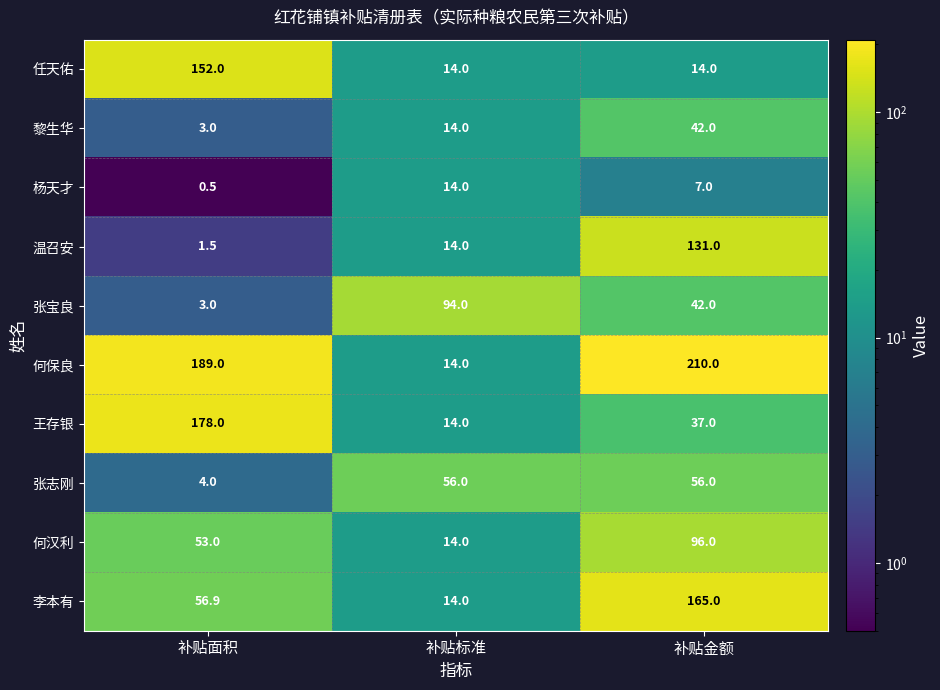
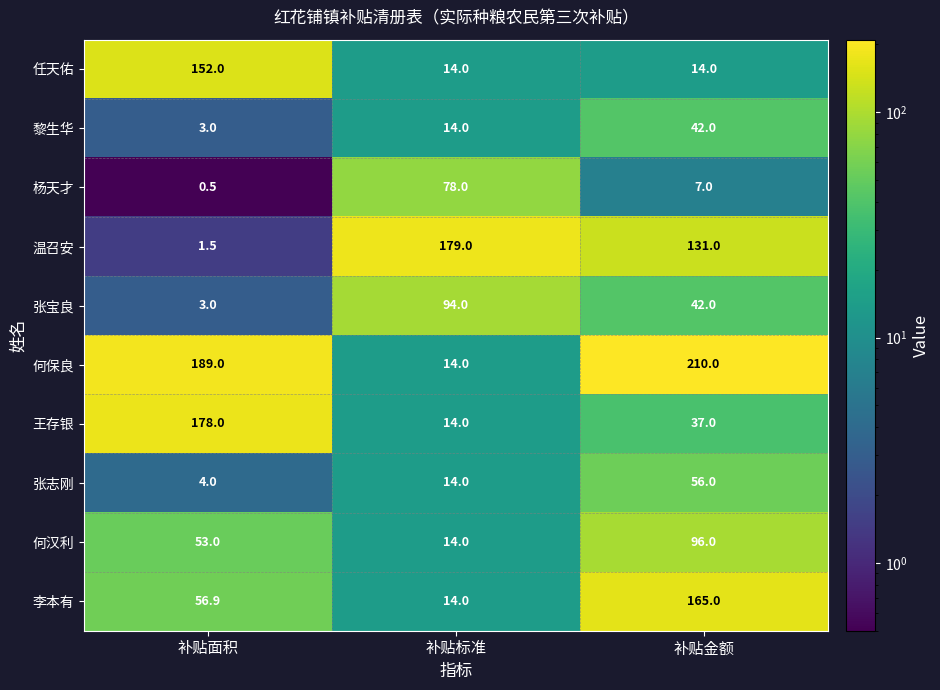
  {
    "任天佑": {
      "补贴面积": 152.0,
      "补贴标准": 14.0,
      "补贴金额": 14.0
    },
    "黎生华": {
      "补贴面积": 3.0,
      "补贴标准": 14.0,
      "补贴金额": 42.0
    },
    "杨天才": {
      "补贴面积": 0.5,
-     "补贴标准": 14.0,
+     "补贴标准": 78.0,
      "补贴金额": 7.0
    },
    "温召安": {
      "补贴面积": 1.5,
-     "补贴标准": 14.0,
+     "补贴标准": 179.0,
      "补贴金额": 131.0
    },
    "张宝良": {
      "补贴面积": 3.0,
      "补贴标准": 94.0,
      "补贴金额": 42.0
    },
    "何保良": {
      "补贴面积": 189.0,
      "补贴标准": 14.0,
      "补贴金额": 210.0
    },
    "王存银": {
      "补贴面积": 178.0,
      "补贴标准": 14.0,
      "补贴金额": 37.0
    },
    "张志刚": {
      "补贴面积": 4.0,
-     "补贴标准": 56.0,
+     "补贴标准": 14.0,
      "补贴金额": 56.0
    },
    "何汉利": {
      "补贴面积": 53.0,
      "补贴标准": 14.0,
      "补贴金额": 96.0
    },
    "李本有": {
      "补贴面积": 56.9,
      "补贴标准": 14.0,
      "补贴金额": 165.0
    }
  }
